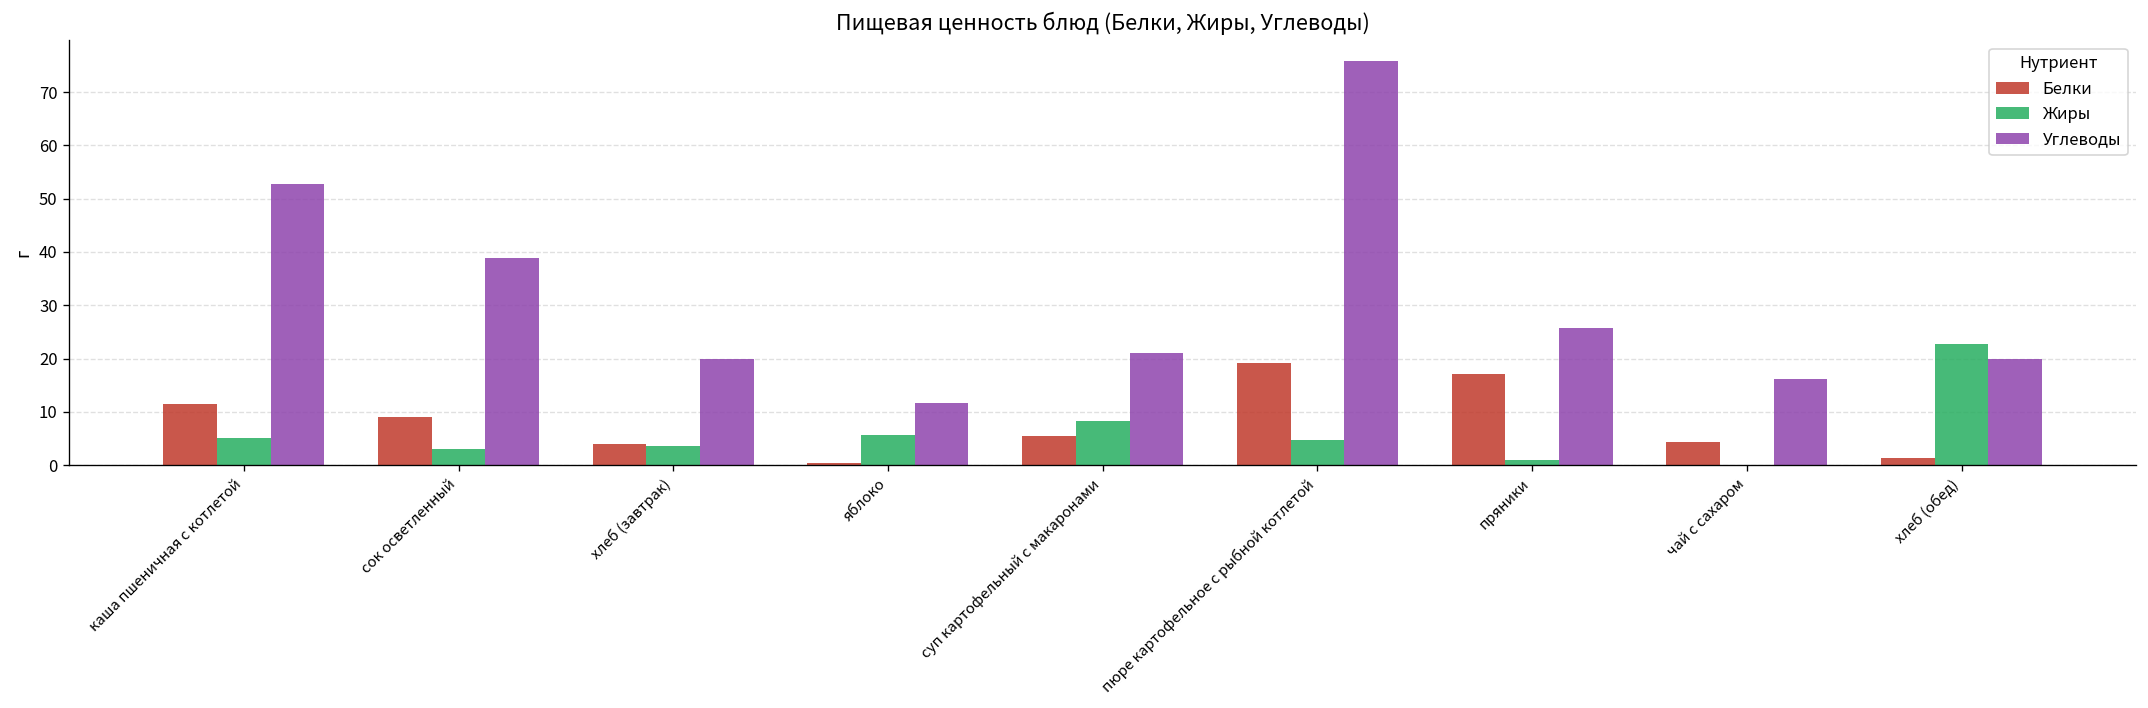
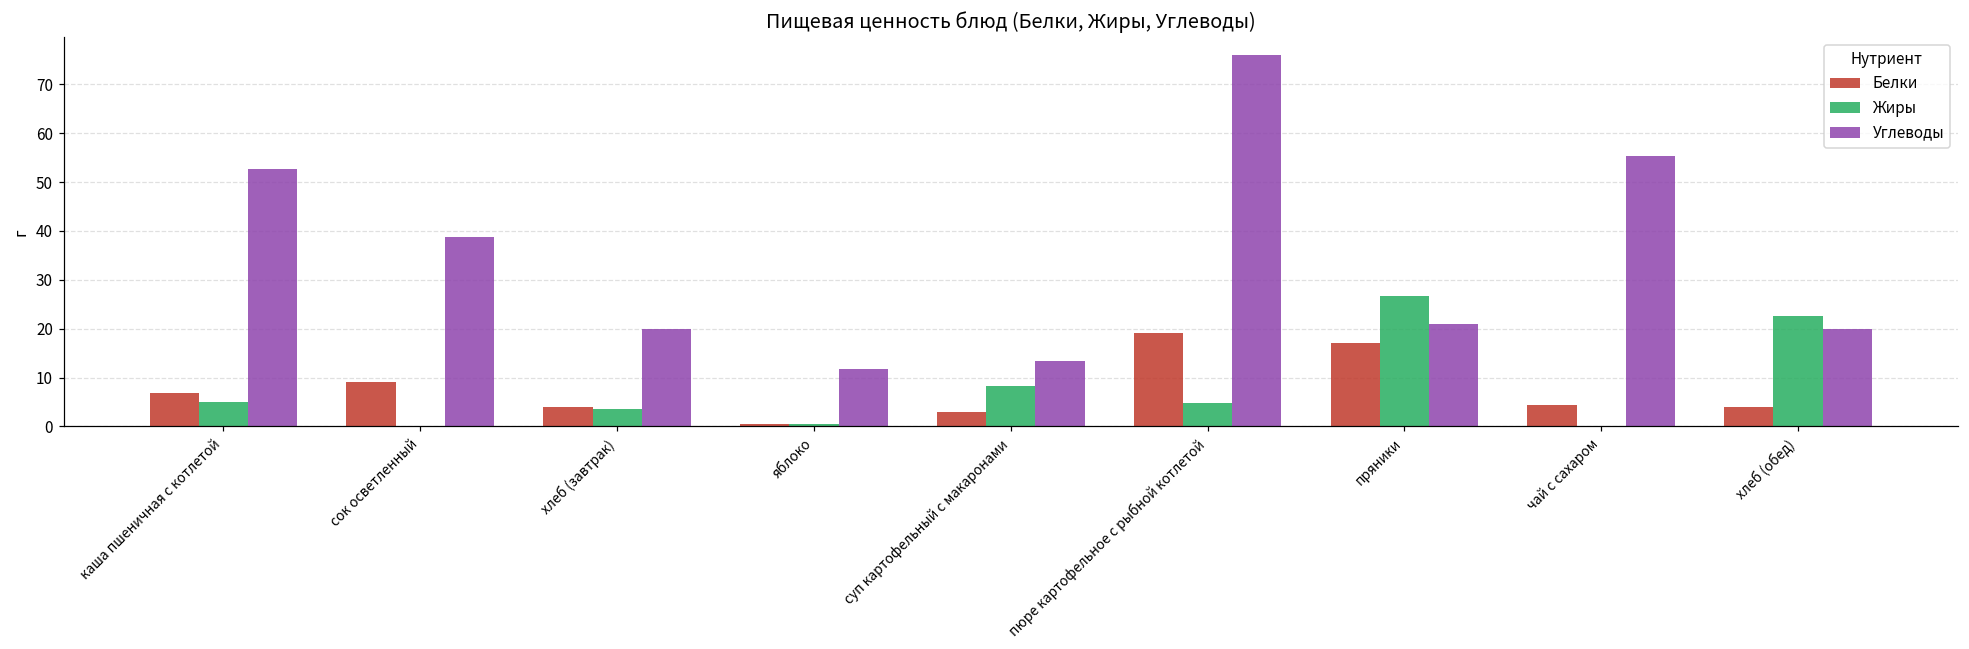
  {
    "Белки": {
-     "каша пшеничная с котлетой": 11,
+     "каша пшеничная с котлетой": 7,
      "сок осветленный": 9,
      "хлеб (завтрак)": 4,
-     "суп картофельный с макаронами": 6,
+     "суп картофельный с макаронами": 3,
      "пюре картофельное с рыбной котлетой": 19,
      "пряники": 17,
      "чай с сахаром": 4,
-     "хлеб (обед)": 1
+     "хлеб (обед)": 4
    },
    "Жиры": {
      "каша пшеничная с котлетой": 5,
-     "сок осветленный": 3,
+     "сок осветленный": 0,
      "хлеб (завтрак)": 4,
-     "яблоко": 6,
+     "яблоко": 1,
      "суп картофельный с макаронами": 8,
      "пюре картофельное с рыбной котлетой": 5,
-     "пряники": 1,
+     "пряники": 27,
      "чай с сахаром": 0,
      "хлеб (обед)": 23
    },
    "Углеводы": {
      "каша пшеничная с котлетой": 53,
      "сок осветленный": 39,
      "хлеб (завтрак)": 20,
      "яблоко": 12,
-     "суп картофельный с макаронами": 21,
+     "суп картофельный с макаронами": 13,
      "пюре картофельное с рыбной котлетой": 76,
-     "пряники": 26,
-     "чай с сахаром": 16,
+     "пряники": 21,
+     "чай с сахаром": 55,
      "хлеб (обед)": 20
    }
  }
